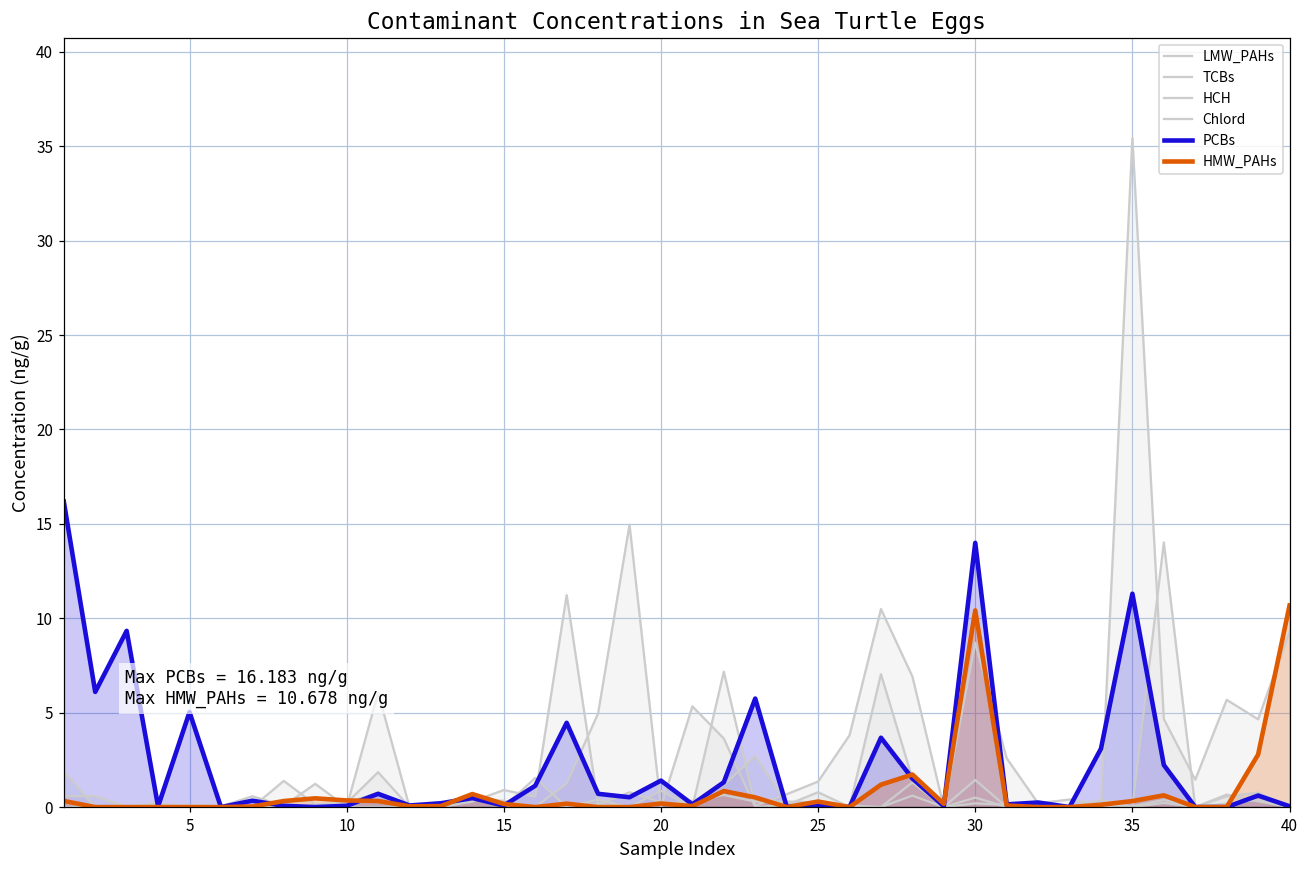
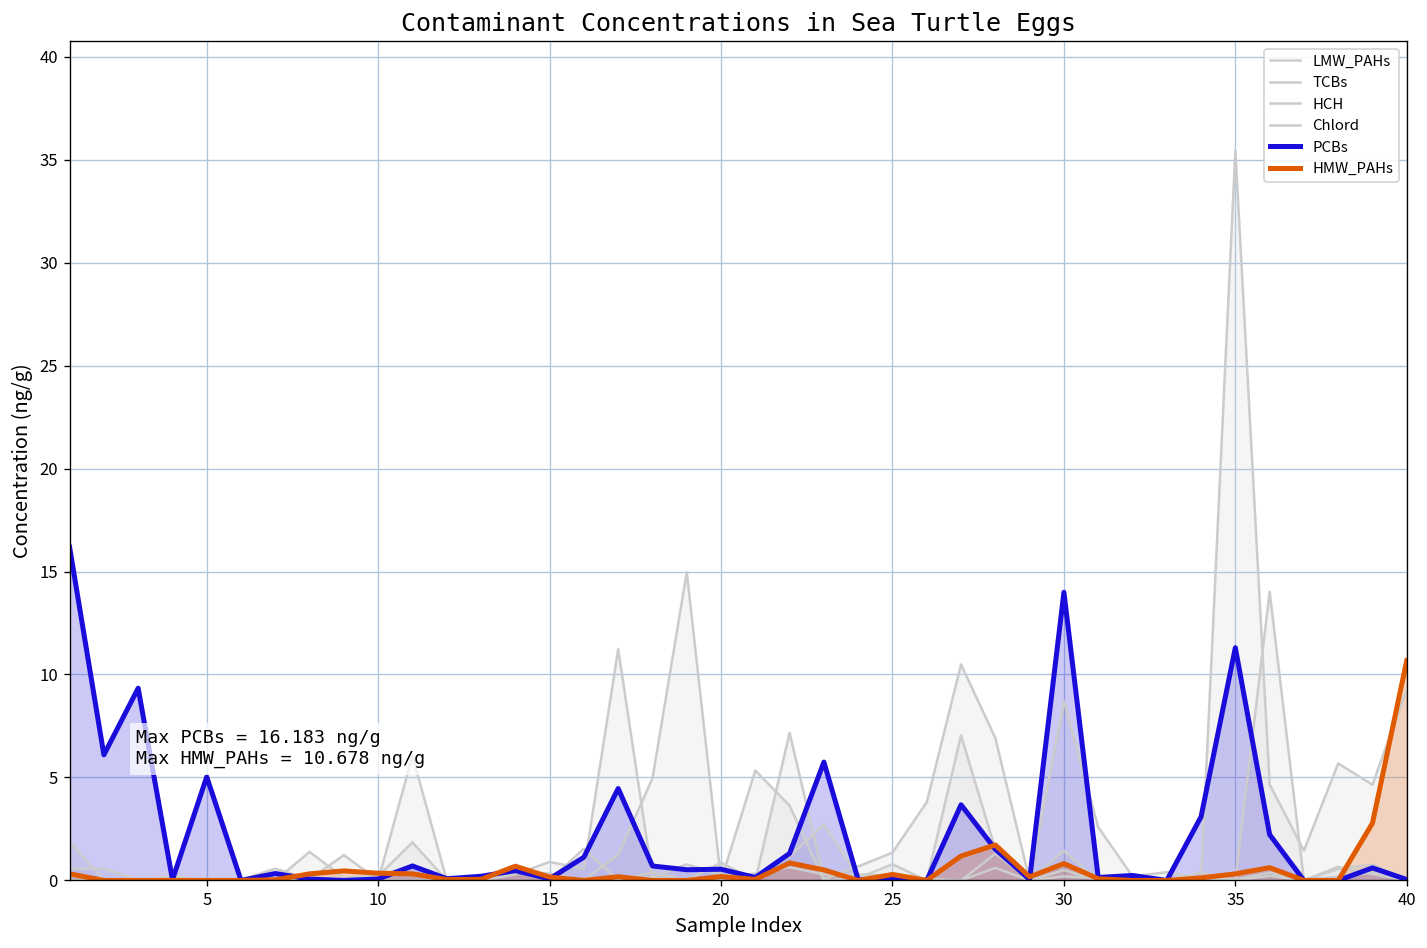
  {
    "PCBs": {
      "5": 5.0,
-     "20": 1.4,
+     "20": 0.5,
      "30": 14.0,
      "35": 11.3
    },
    "HMW_PAHs": {
-     "30": 10.4,
+     "30": 0.8,
      "35": 0.3,
      "40": 10.7
    }
  }
